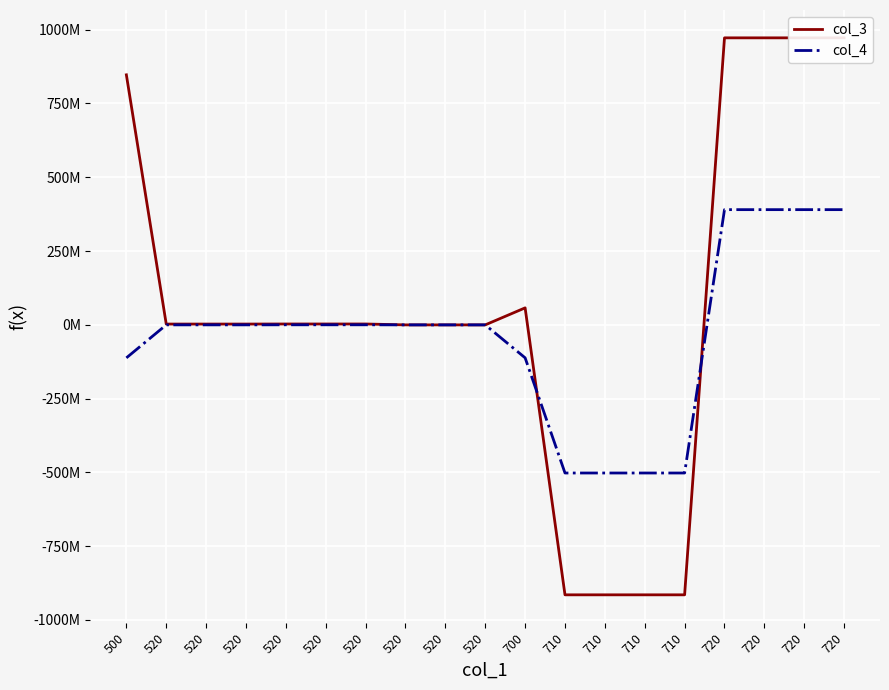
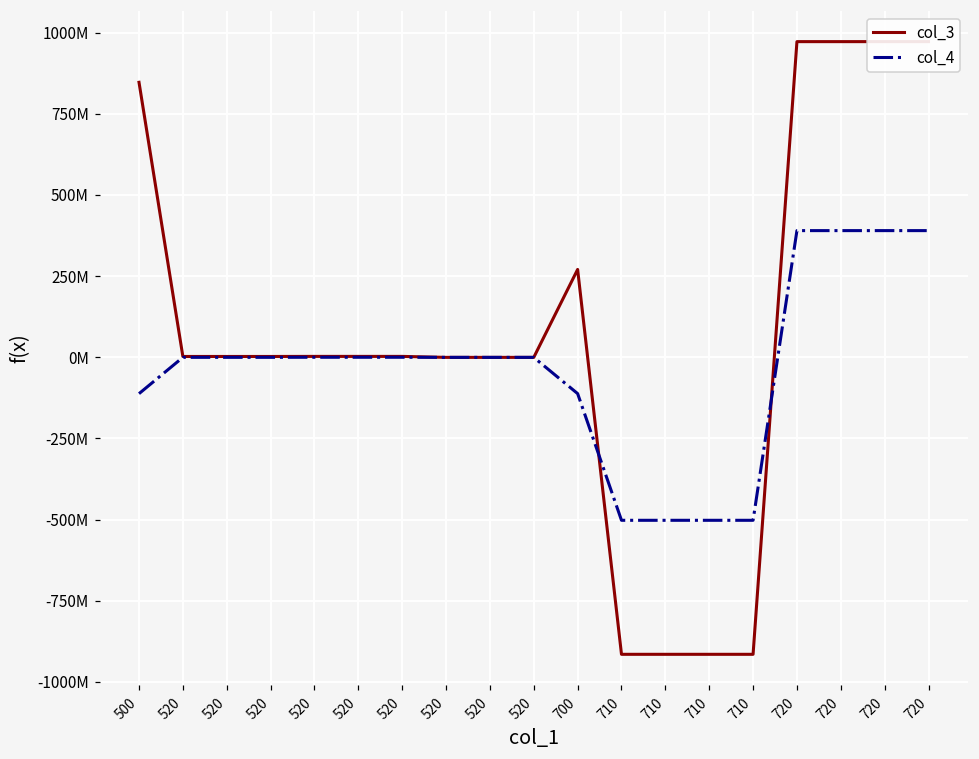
  {
    "col_3": {
      "500": 850000000,
-     "700": 60000000
+     "700": 270000000
    },
    "col_4": {
      "500": -110000000,
      "700": -110000000
    }
  }
